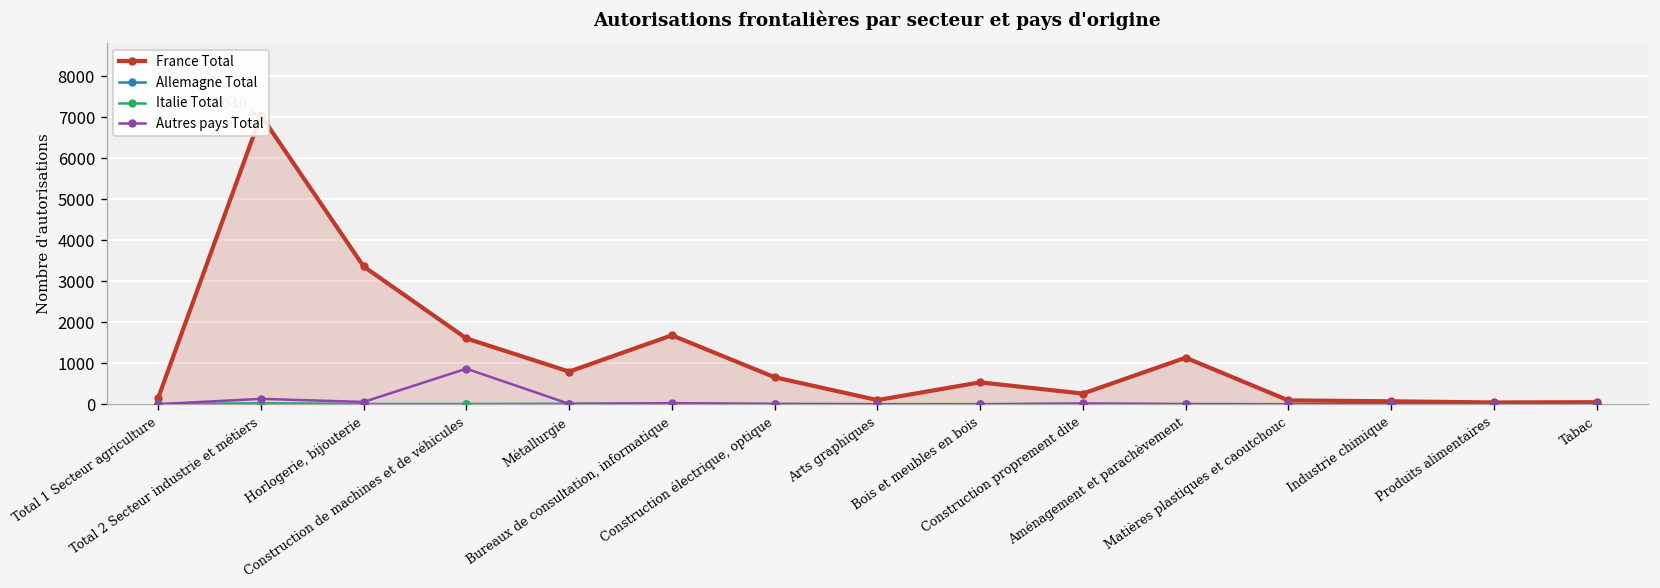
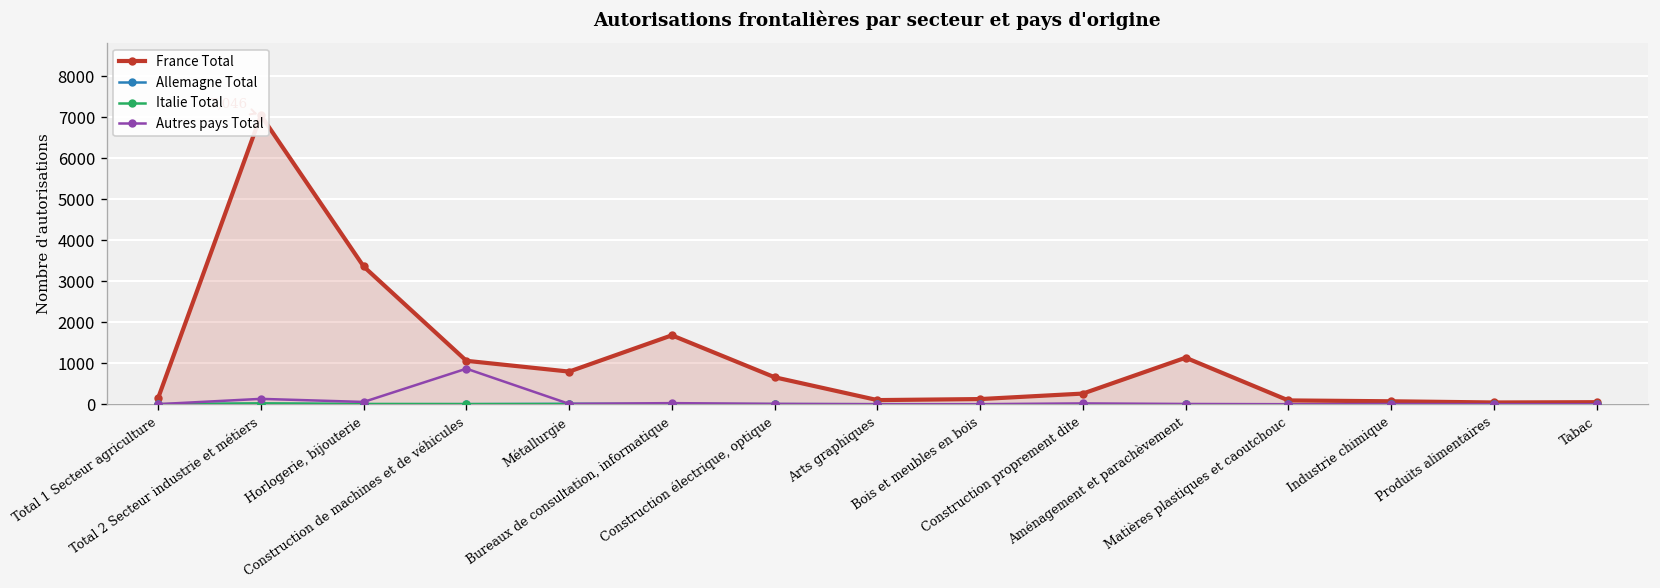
  {
    "France Total": {
      "Total 1 Secteur agriculture": 200,
      "Horlogerie, bijouterie": 3400,
-     "Construction de machines et de véhicules": 1600,
+     "Construction de machines et de véhicules": 1100,
      "Métallurgie": 800,
      "Bureaux de consultation, informatique": 1700,
      "Construction électrique, optique": 700,
      "Arts graphiques": 100,
-     "Bois et meubles en bois": 500,
+     "Bois et meubles en bois": 100,
      "Construction proprement dite": 300,
      "Aménagement et parachèvement": 1100,
      "Matières plastiques et caoutchouc": 100
    },
    "Italie Total": {
      "Total 2 Secteur industrie et métiers": 0,
      "Construction de machines et de véhicules": 0
    },
    "Autres pays Total": {
      "Total 2 Secteur industrie et métiers": 100,
      "Construction de machines et de véhicules": 900
    }
  }
